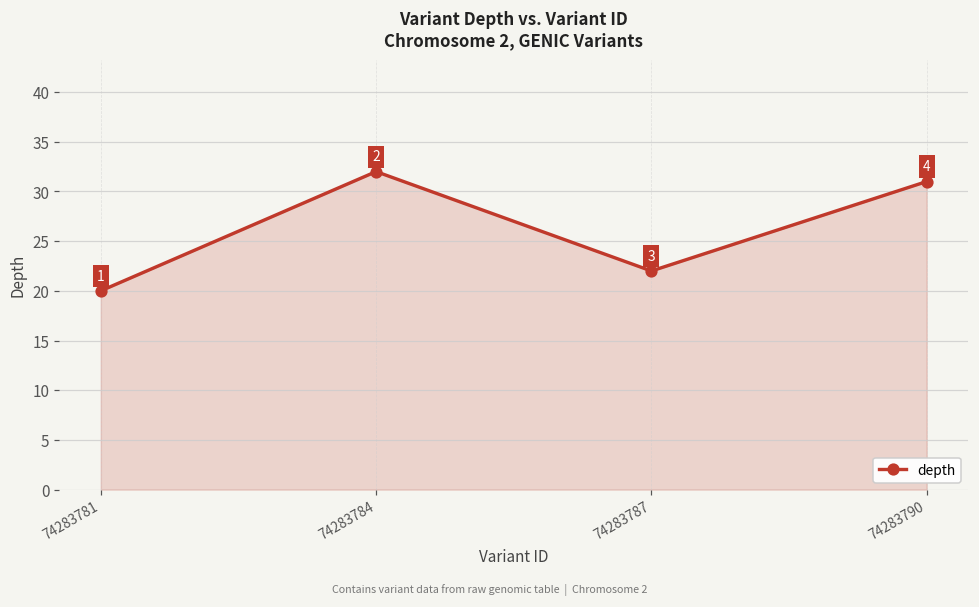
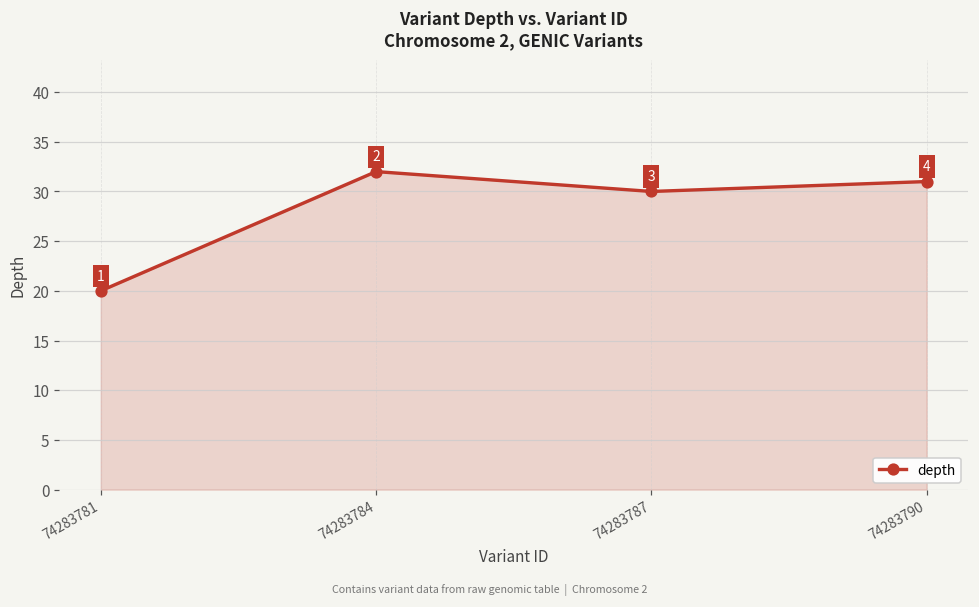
  {
-   "74283787": 22
+   "74283787": 30
  }
